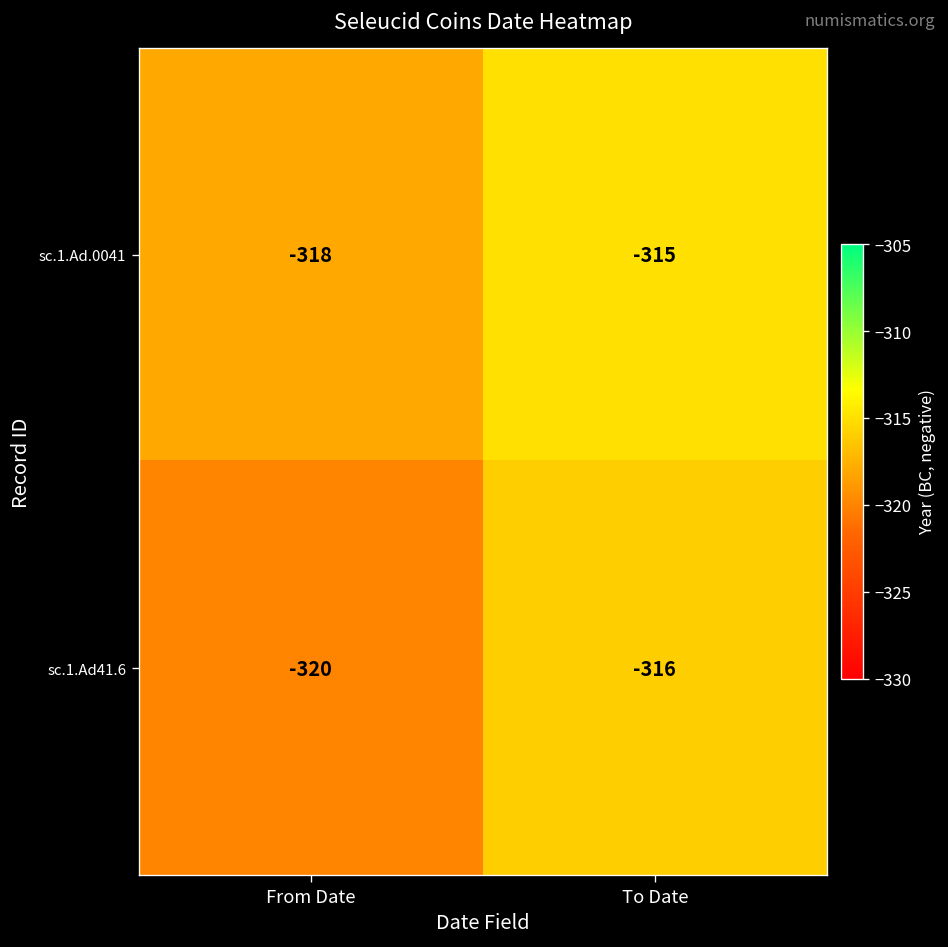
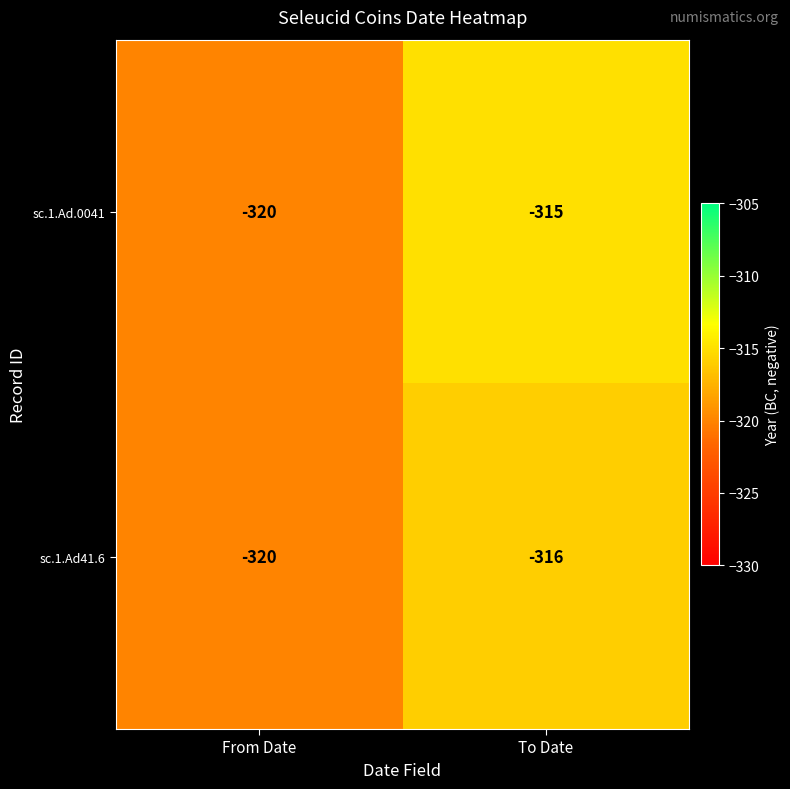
  {
    "sc.1.Ad.0041": {
-     "From Date": -318,
+     "From Date": -320,
      "To Date": -315
    },
    "sc.1.Ad41.6": {
      "From Date": -320,
      "To Date": -316
    }
  }
